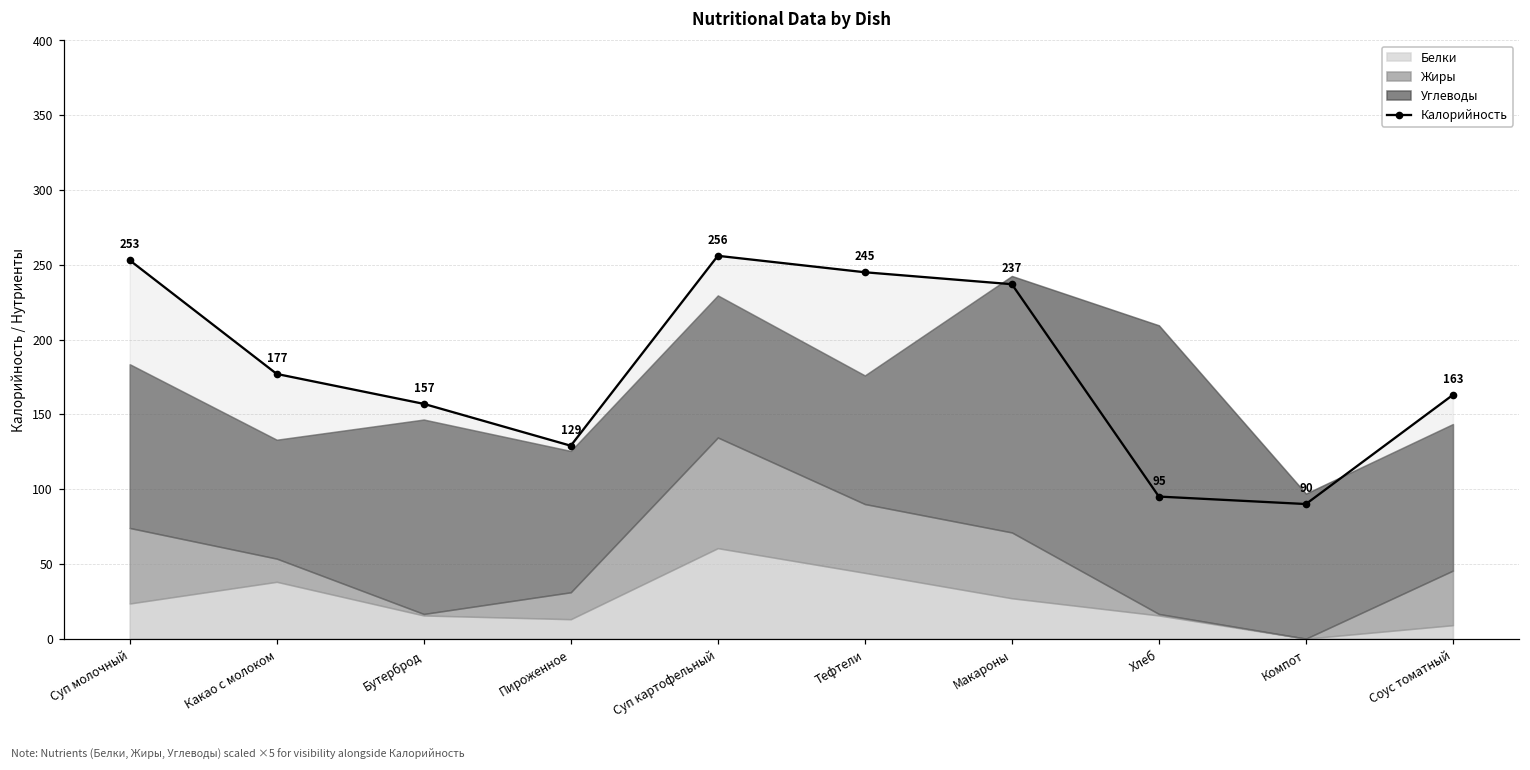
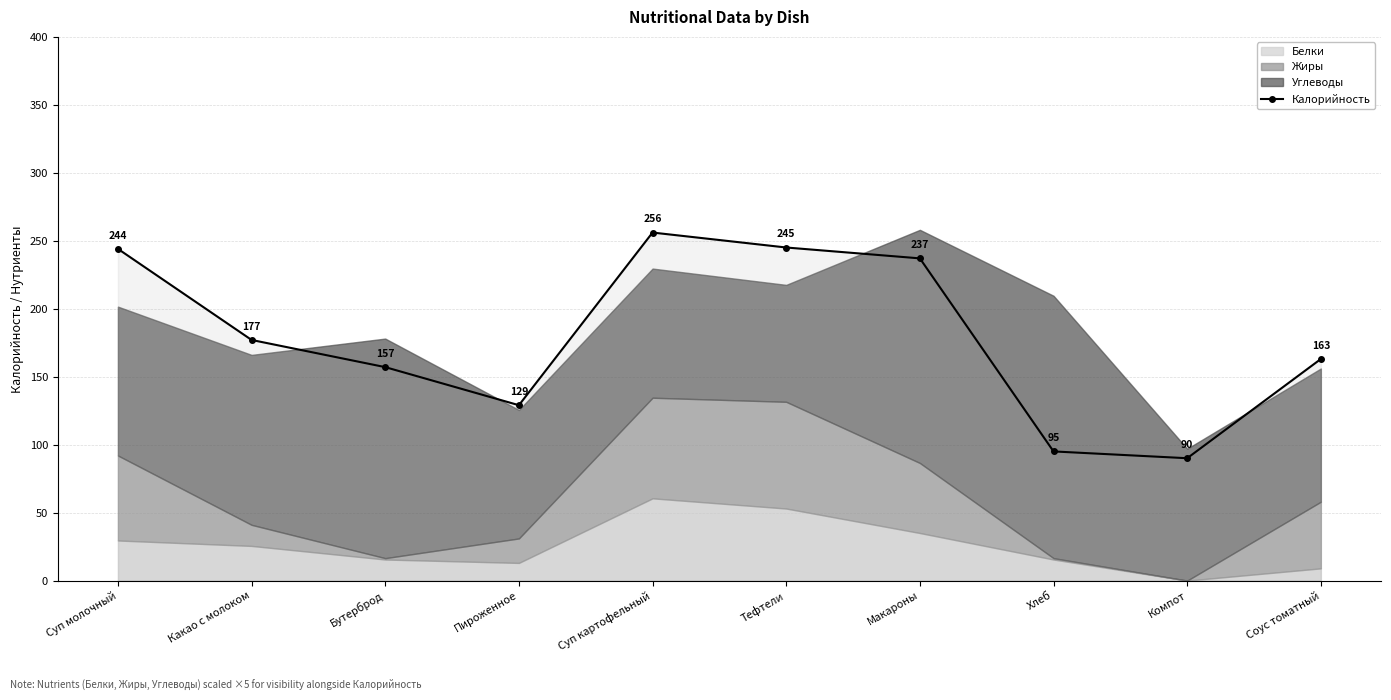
  {
    "Калорийность": {
-     "Суп молочный": 253,
+     "Суп молочный": 244,
      "Какао с молоком": 177,
      "Бутерброд": 157,
      "Пироженное": 129,
      "Суп картофельный": 256,
      "Тефтели": 245,
      "Макароны": 237,
      "Хлеб": 95,
      "Компот": 90,
      "Соус томатный": 163
    },
    "Белки": {
-     "Суп молочный": 24,
-     "Какао с молоком": 38,
+     "Суп молочный": 30,
+     "Какао с молоком": 26,
      "Пироженное": 13,
      "Суп картофельный": 61,
-     "Тефтели": 44,
-     "Макароны": 27,
+     "Тефтели": 53,
+     "Макароны": 35,
      "Соус томатный": 9
    },
    "Жиры": {
-     "Суп молочный": 51,
+     "Суп молочный": 63,
      "Какао с молоком": 16,
      "Пироженное": 18,
      "Суп картофельный": 74,
-     "Тефтели": 46,
-     "Макароны": 44,
-     "Соус томатный": 37
+     "Тефтели": 79,
+     "Макароны": 52,
+     "Соус томатный": 49
    },
    "Углеводы": {
      "Суп молочный": 110,
-     "Какао с молоком": 80,
-     "Бутерброд": 130,
+     "Какао с молоком": 125,
+     "Бутерброд": 162,
      "Пироженное": 95,
      "Суп картофельный": 95,
      "Тефтели": 86,
      "Макароны": 172,
      "Хлеб": 193,
      "Соус томатный": 98
    }
  }
